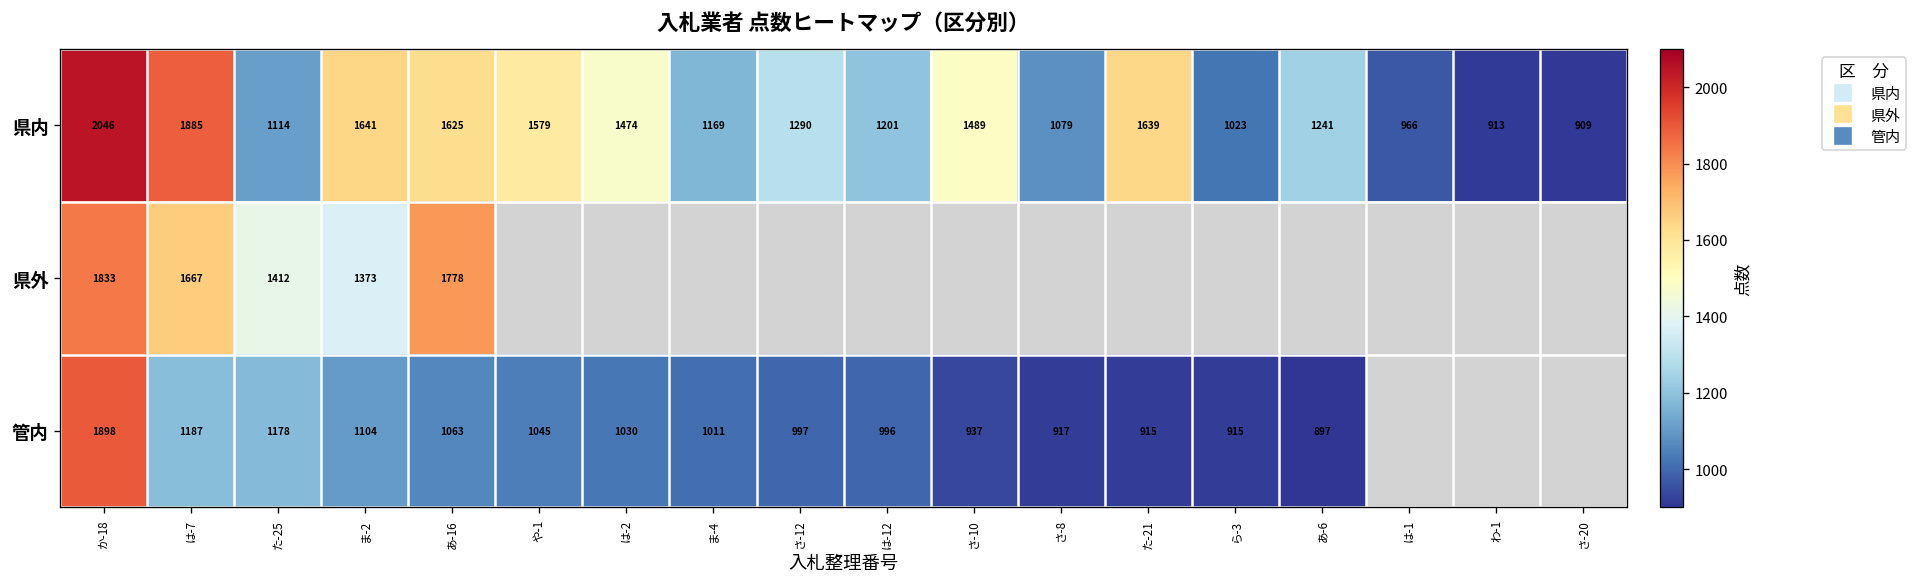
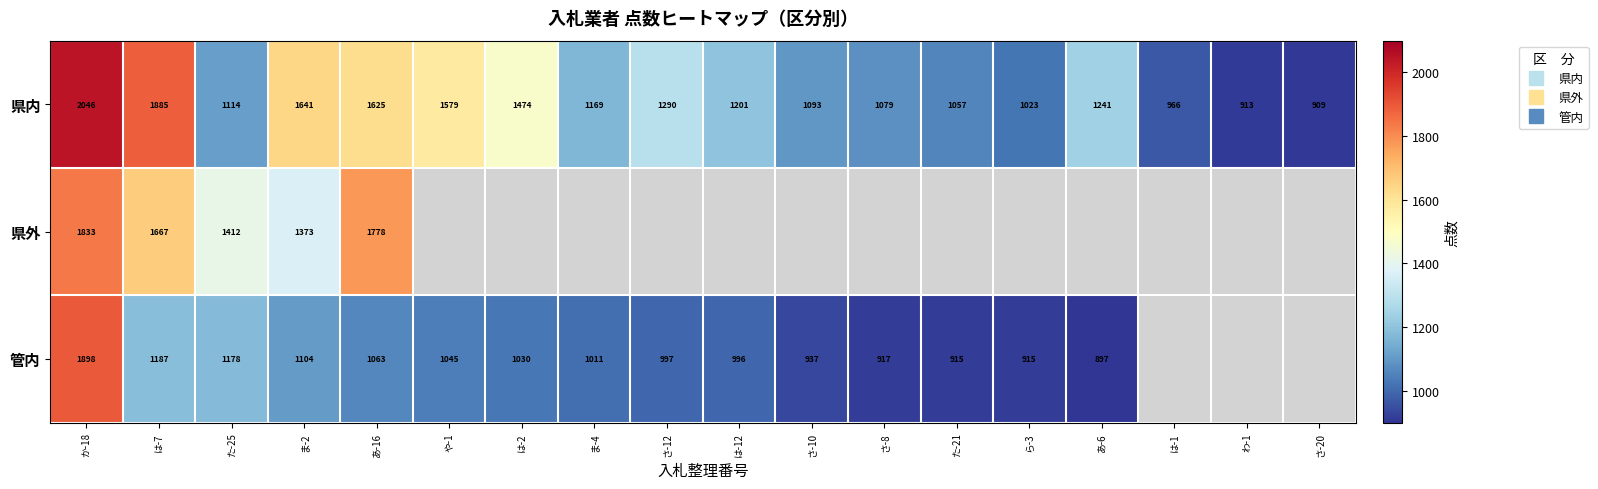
  {
    "県内": {
      "か-18": 2046,
      "は-7": 1885,
      "た-25": 1114,
      "ま-2": 1641,
      "あ-16": 1625,
      "や-1": 1579,
      "は-2": 1474,
      "ま-4": 1169,
      "さ-12": 1290,
      "は-12": 1201,
-     "さ-10": 1489,
+     "さ-10": 1093,
      "さ-8": 1079,
-     "た-21": 1639,
+     "た-21": 1057,
      "ら-3": 1023,
      "あ-6": 1241,
      "は-1": 966,
      "わ-1": 913,
      "さ-20": 909
    },
    "県外": {
      "か-18": 1833,
      "は-7": 1667,
      "た-25": 1412,
      "ま-2": 1373,
      "あ-16": 1778
    },
    "管内": {
      "か-18": 1898,
      "は-7": 1187,
      "た-25": 1178,
      "ま-2": 1104,
      "あ-16": 1063,
      "や-1": 1045,
      "は-2": 1030,
      "ま-4": 1011,
      "さ-12": 997,
      "は-12": 996,
      "さ-10": 937,
      "さ-8": 917,
      "た-21": 915,
      "ら-3": 915,
      "あ-6": 897
    }
  }
